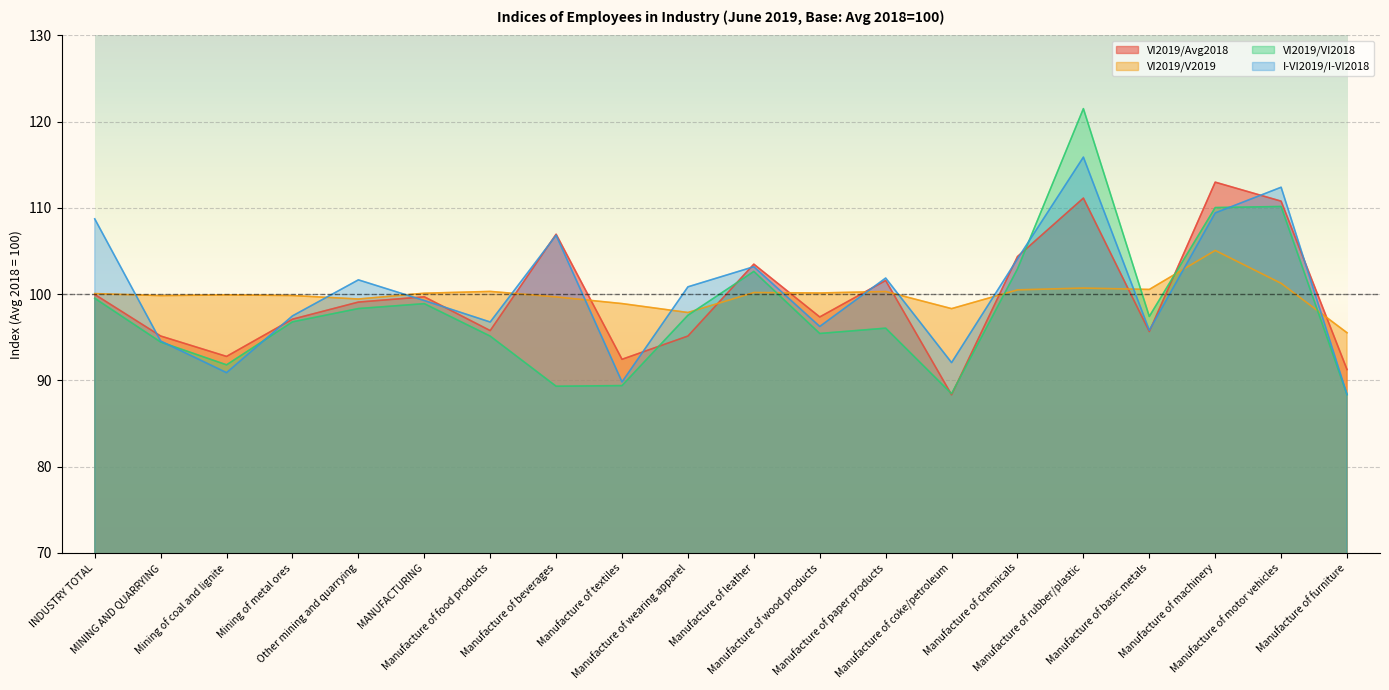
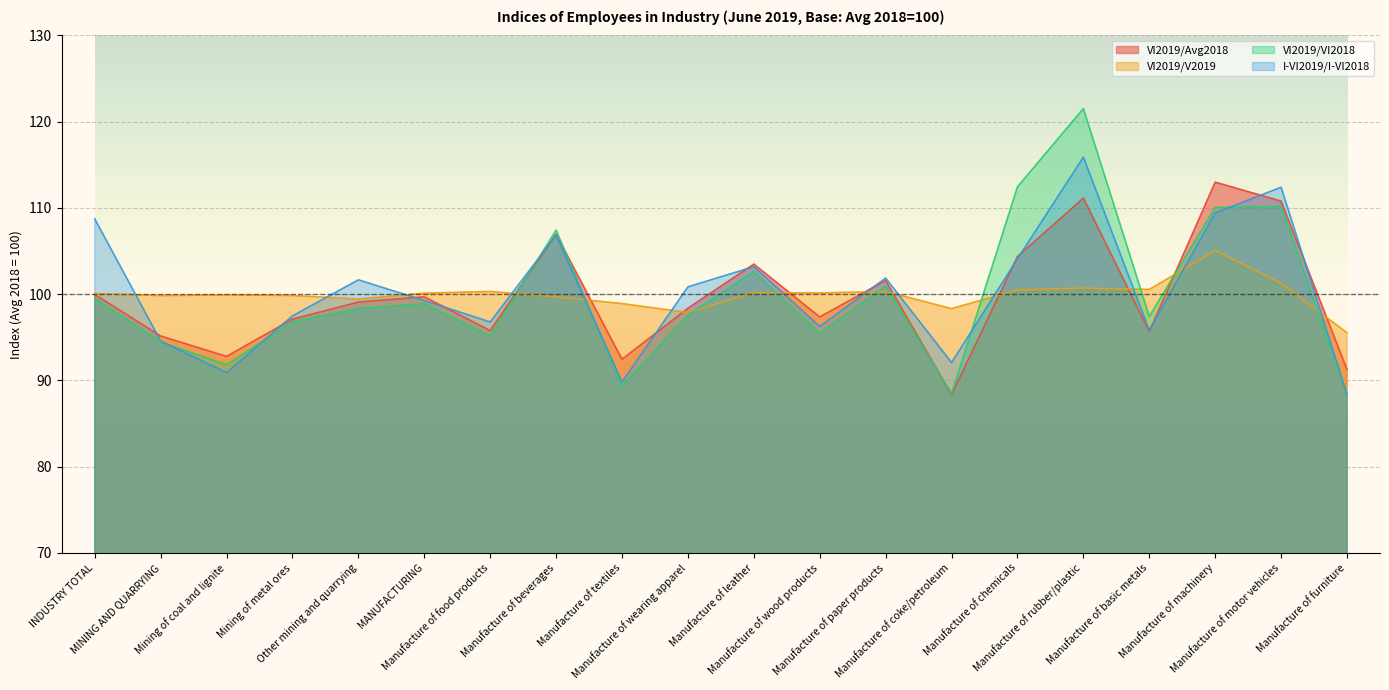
  {
    "VI2019/Avg2018": {
      "MINING AND QUARRYING": 95,
      "Mining of coal and lignite": 93,
      "Mining of metal ores": 97,
      "Other mining and quarrying": 99,
      "MANUFACTURING": 100,
      "Manufacture of food products": 96,
      "Manufacture of textiles": 92,
-     "Manufacture of wearing apparel": 95,
+     "Manufacture of wearing apparel": 98,
      "Manufacture of wood products": 97,
      "Manufacture of rubber/plastic": 111,
      "Manufacture of machinery": 113,
      "Manufacture of motor vehicles": 111,
      "Manufacture of furniture": 91
    },
    "VI2019/V2019": {
      "MINING AND QUARRYING": 100,
      "Mining of coal and lignite": 100,
      "Mining of metal ores": 100,
      "Other mining and quarrying": 99,
      "MANUFACTURING": 100,
      "Manufacture of food products": 100,
      "Manufacture of beverages": 100,
      "Manufacture of textiles": 99,
      "Manufacture of wearing apparel": 98,
      "Manufacture of leather": 100,
      "Manufacture of wood products": 100,
      "Manufacture of paper products": 100,
      "Manufacture of coke/petroleum": 98,
      "Manufacture of chemicals": 100,
      "Manufacture of rubber/plastic": 101,
      "Manufacture of basic metals": 101,
      "Manufacture of machinery": 105,
      "Manufacture of motor vehicles": 101,
      "Manufacture of furniture": 96
    },
    "VI2019/VI2018": {
      "INDUSTRY TOTAL": 100,
      "Mining of coal and lignite": 92,
      "Mining of metal ores": 97,
      "Other mining and quarrying": 98,
      "MANUFACTURING": 99,
      "Manufacture of food products": 95,
-     "Manufacture of beverages": 89,
+     "Manufacture of beverages": 107,
      "Manufacture of textiles": 89,
      "Manufacture of wearing apparel": 98,
      "Manufacture of leather": 103,
      "Manufacture of wood products": 95,
-     "Manufacture of paper products": 96,
-     "Manufacture of chemicals": 103,
+     "Manufacture of paper products": 101,
+     "Manufacture of chemicals": 112,
      "Manufacture of rubber/plastic": 122,
      "Manufacture of basic metals": 97,
      "Manufacture of machinery": 110,
      "Manufacture of motor vehicles": 110
    },
    "I-VI2019/I-VI2018": {
      "INDUSTRY TOTAL": 109,
      "Mining of coal and lignite": 91,
      "Mining of metal ores": 97,
      "Other mining and quarrying": 102,
      "MANUFACTURING": 99,
      "Manufacture of food products": 97,
      "Manufacture of textiles": 90,
      "Manufacture of wearing apparel": 101,
      "Manufacture of wood products": 96,
      "Manufacture of coke/petroleum": 92,
      "Manufacture of rubber/plastic": 116,
      "Manufacture of machinery": 109,
      "Manufacture of motor vehicles": 112
    }
  }
